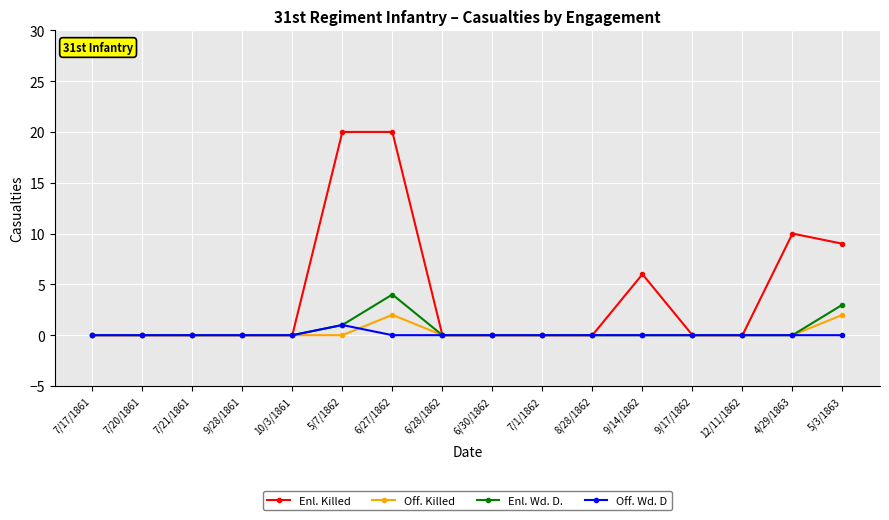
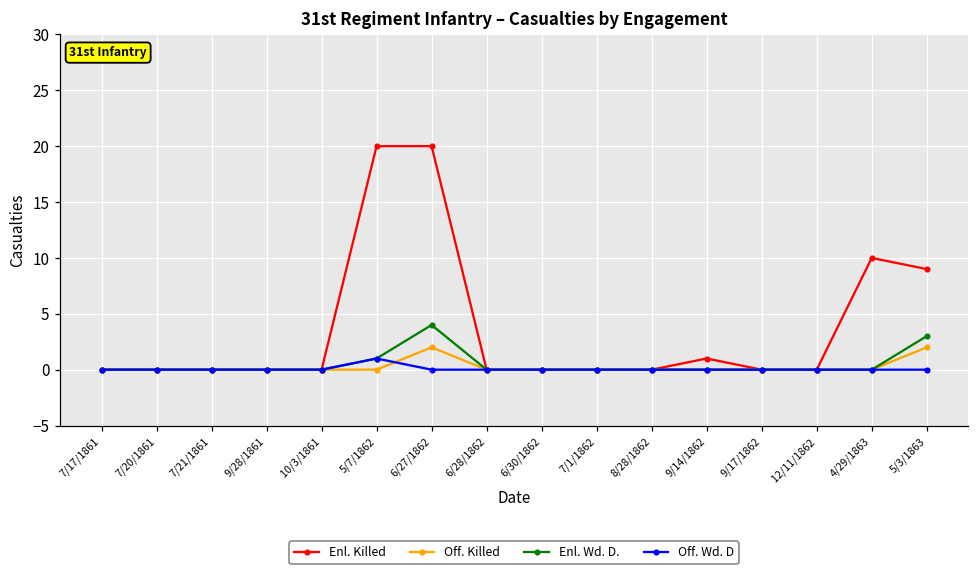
  {
    "Enl. Killed": {
      "5/7/1862": 20,
      "6/27/1862": 20,
-     "9/14/1862": 6,
+     "9/14/1862": 1,
      "4/29/1863": 10,
      "5/3/1863": 9
    },
    "Off. Killed": {
      "5/7/1862": 0,
      "6/27/1862": 2,
      "5/3/1863": 2
    },
    "Enl. Wd. D.": {
      "6/27/1862": 4,
      "5/3/1863": 3
    },
    "Off. Wd. D": {
      "6/27/1862": 0,
      "5/3/1863": 0
    }
  }
